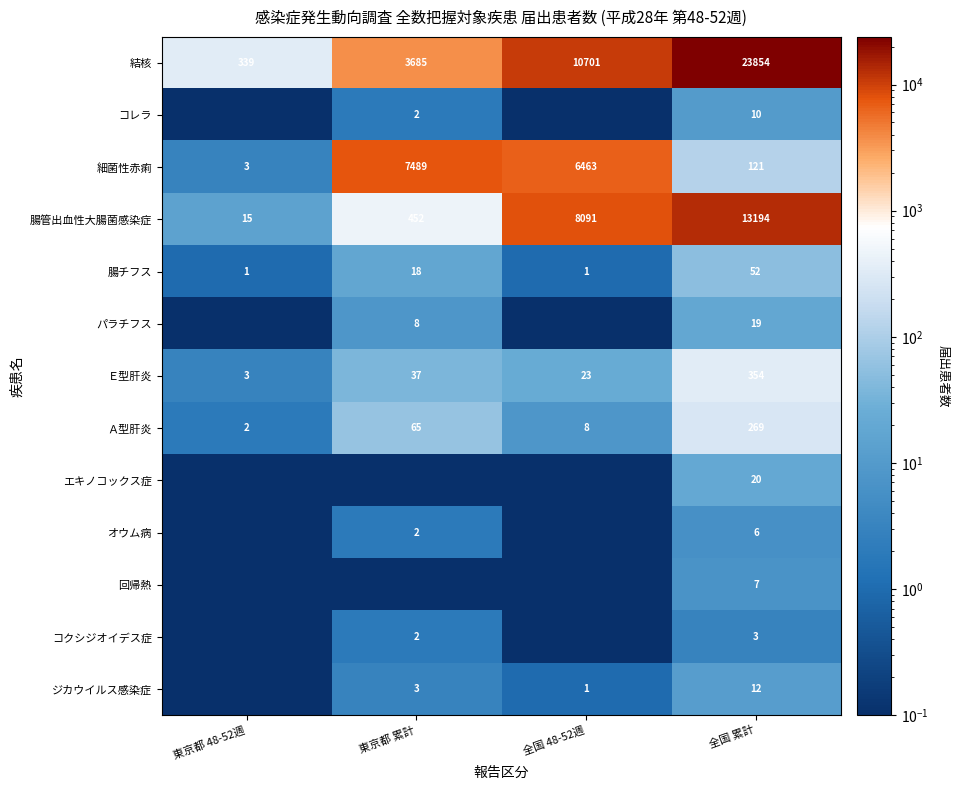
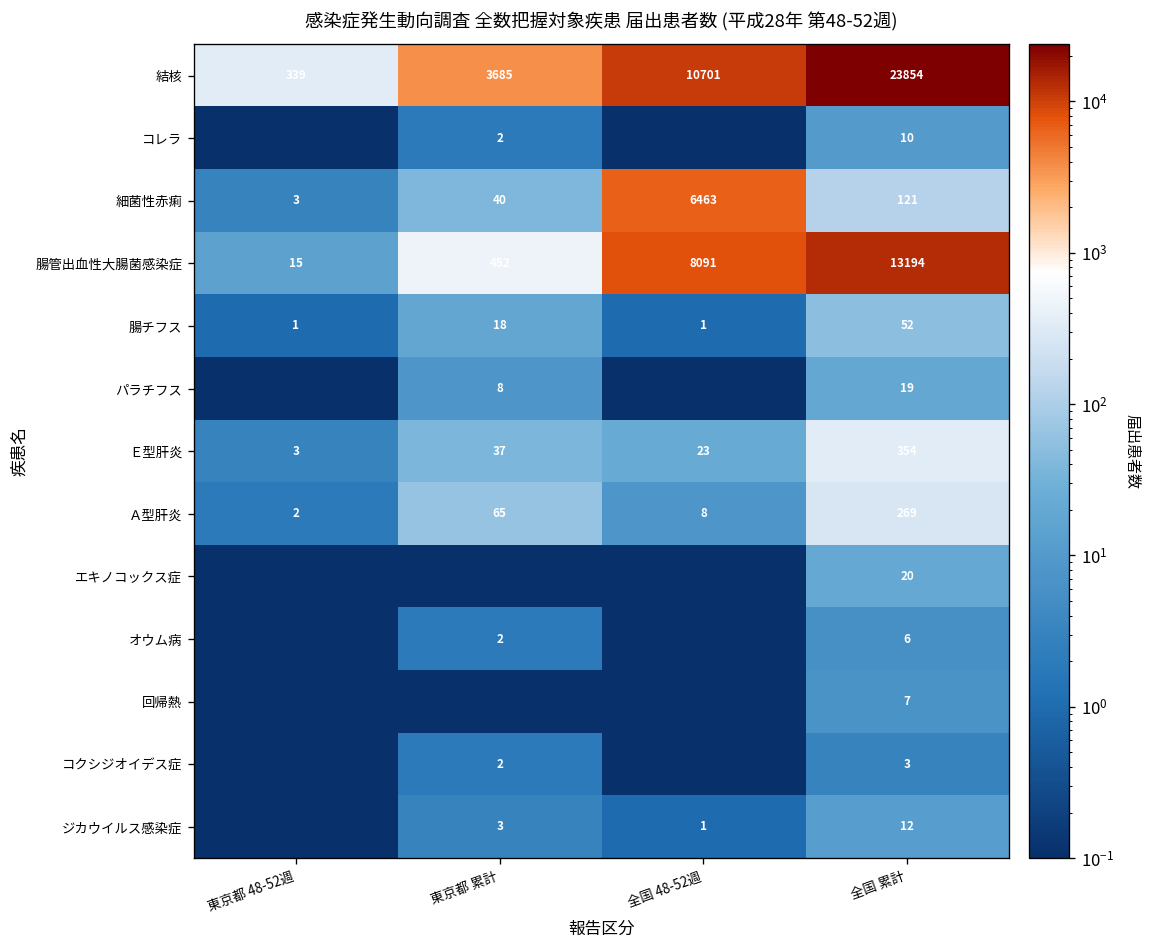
  {
    "結核": {
      "東京都 累計": 3685,
      "全国 48-52週": 10701,
      "全国 累計": 23854
    },
    "コレラ": {
      "東京都 累計": 2,
      "全国 累計": 10
    },
    "細菌性赤痢": {
      "東京都 48-52週": 3,
-     "東京都 累計": 7489,
+     "東京都 累計": 40,
      "全国 48-52週": 6463,
      "全国 累計": 121
    },
    "腸管出血性大腸菌感染症": {
      "東京都 48-52週": 15,
      "全国 48-52週": 8091,
      "全国 累計": 13194
    },
    "腸チフス": {
      "東京都 48-52週": 1,
      "東京都 累計": 18,
      "全国 48-52週": 1,
      "全国 累計": 52
    },
    "パラチフス": {
      "東京都 累計": 8,
      "全国 累計": 19
    },
    "Ｅ型肝炎": {
      "東京都 48-52週": 3,
      "東京都 累計": 37,
      "全国 48-52週": 23
    },
    "Ａ型肝炎": {
      "東京都 48-52週": 2,
      "東京都 累計": 65,
      "全国 48-52週": 8
    },
    "エキノコックス症": {
      "全国 累計": 20
    },
    "オウム病": {
      "東京都 累計": 2,
      "全国 累計": 6
    },
    "回帰熱": {
      "全国 累計": 7
    },
    "コクシジオイデス症": {
      "東京都 累計": 2,
      "全国 累計": 3
    },
    "ジカウイルス感染症": {
      "東京都 累計": 3,
      "全国 48-52週": 1,
      "全国 累計": 12
    }
  }
